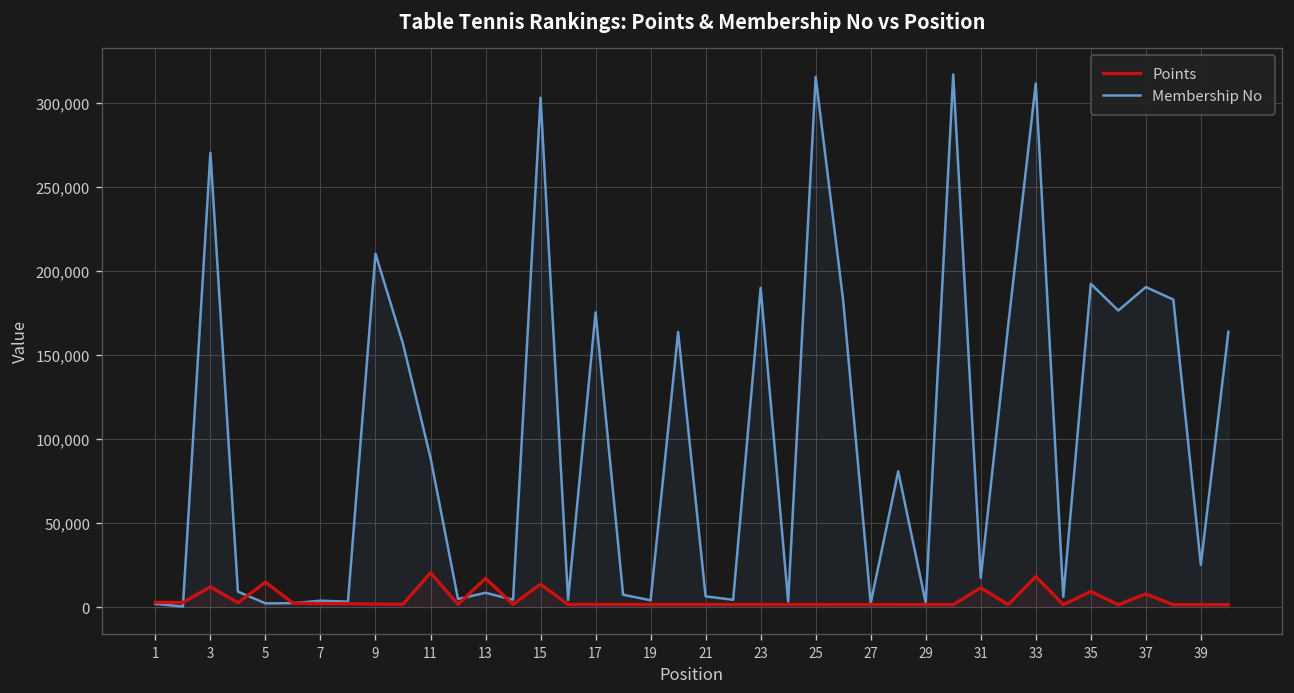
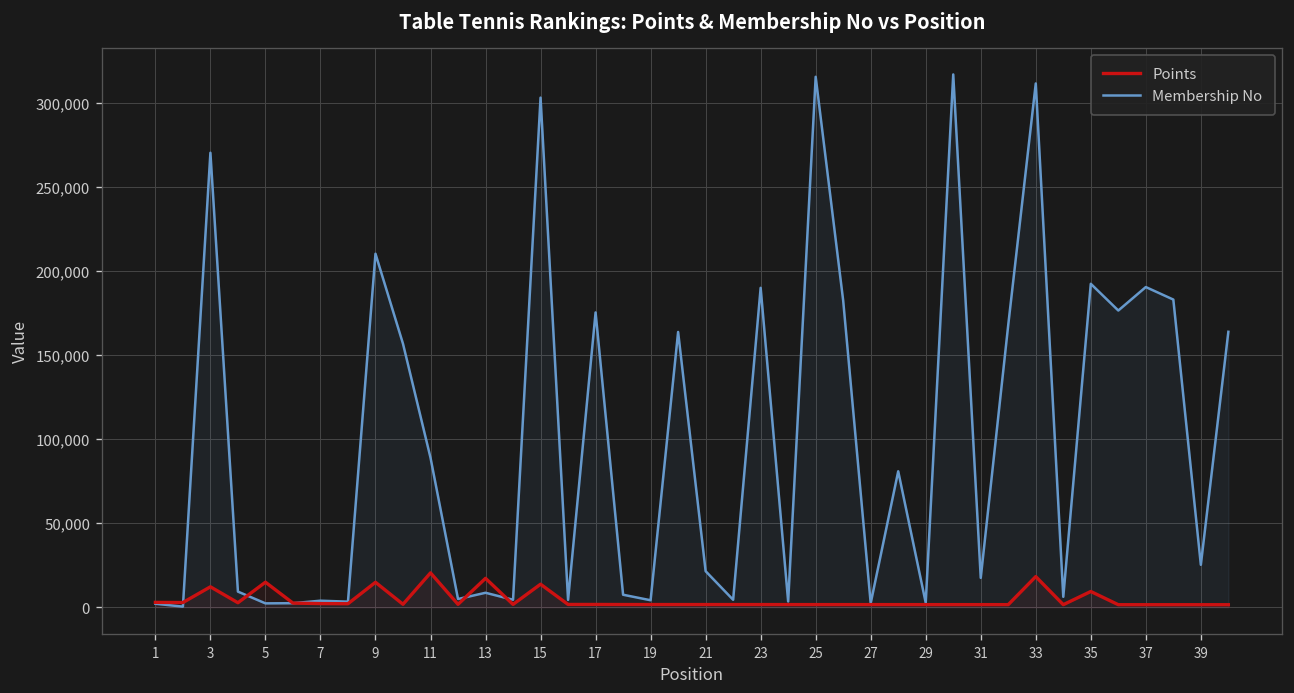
  {
    "Points": {
      "3": "12,000",
      "5": "15,000",
-     "9": "2,000",
+     "9": "15,000",
      "11": "20,000",
      "13": "17,000",
      "15": "14,000",
      "17": "2,000",
      "19": "2,000",
      "21": "2,000",
      "23": "2,000",
      "25": "2,000",
-     "31": "12,000",
+     "31": "2,000",
      "33": "18,000",
      "35": "9,000",
-     "37": "8,000",
+     "37": "1,000",
      "39": "1,000"
    },
    "Membership No": {
      "3": "270,000",
      "5": "2,000",
      "9": "210,000",
      "11": "89,000",
      "13": "9,000",
      "15": "303,000",
      "17": "175,000",
      "19": "4,000",
-     "21": "6,000",
+     "21": "21,000",
      "23": "190,000",
      "25": "316,000",
      "31": "17,000",
      "33": "312,000",
      "35": "192,000",
      "37": "190,000",
      "39": "25,000"
    }
  }
